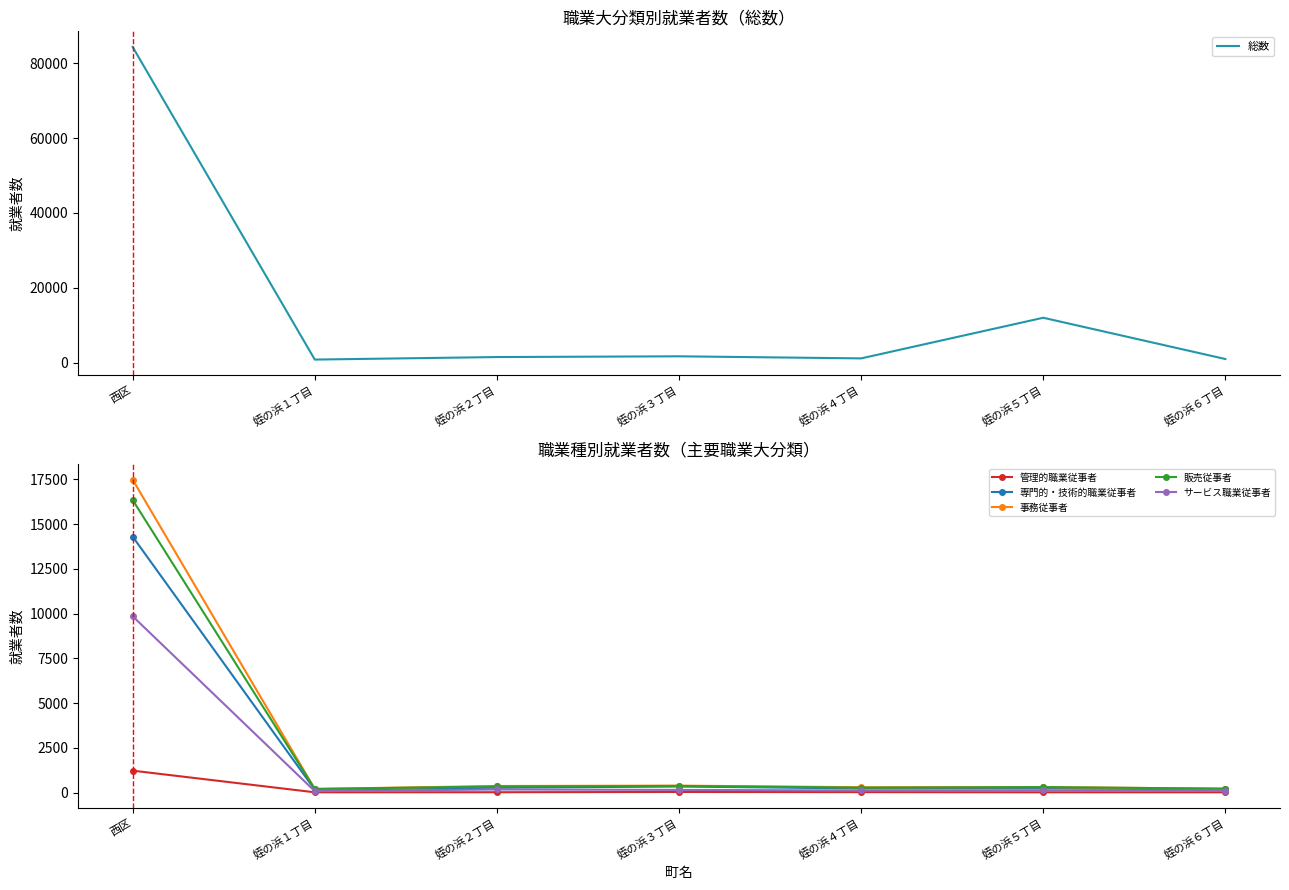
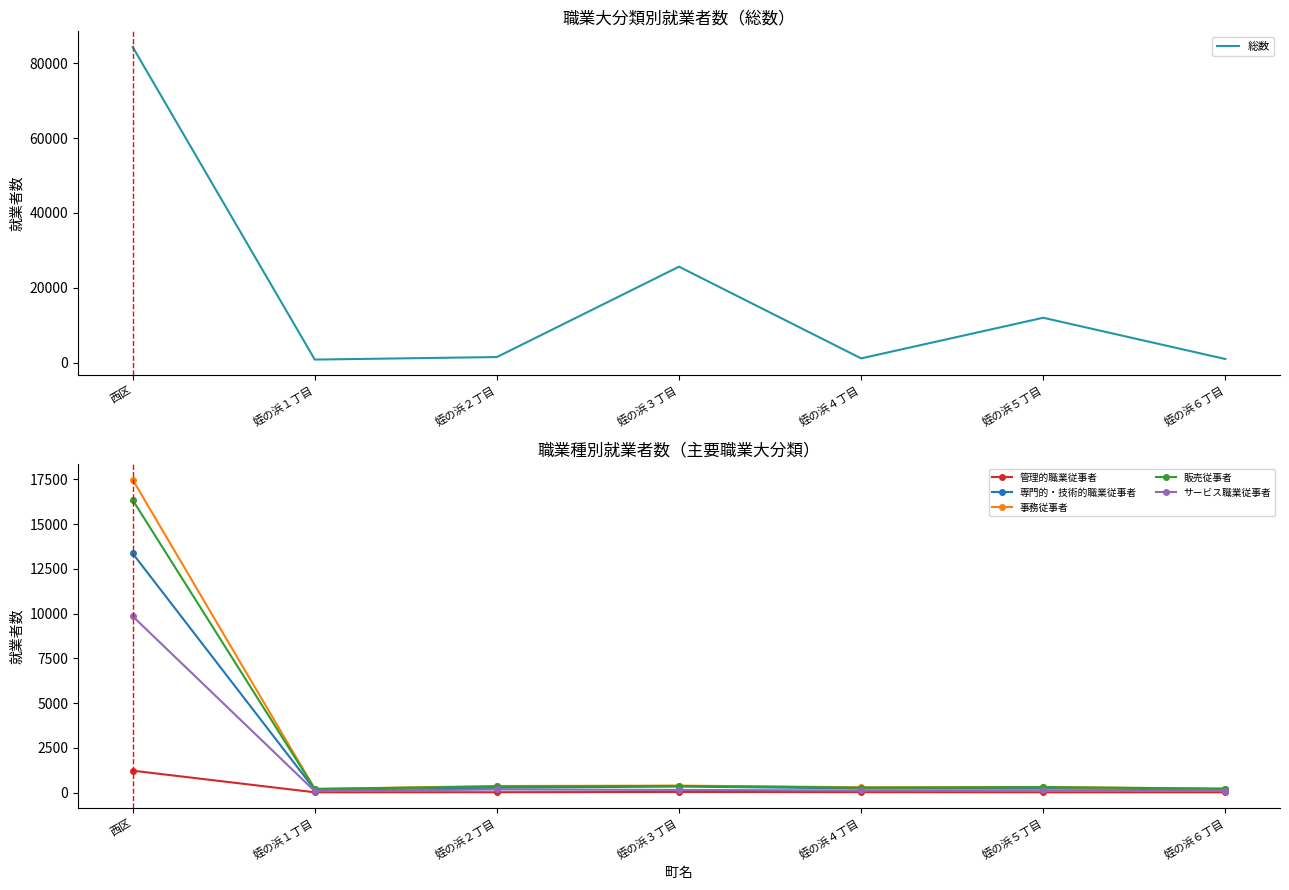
  {
    "職業大分類別就業者数（総数）": {
      "西区": 84000,
      "姪の浜１丁目": 1000,
      "姪の浜２丁目": 2000,
-     "姪の浜３丁目": 2000,
+     "姪の浜３丁目": 26000,
      "姪の浜４丁目": 1000,
      "姪の浜５丁目": 12000,
      "姪の浜６丁目": 1000
    },
    "職業種別就業者数（主要職業大分類）": {
      "管理的職業従事者": {
        "西区": 1200,
        "姪の浜２丁目": 0
      },
      "専門的・技術的職業従事者": {
-       "西区": 14300
+       "西区": 13400
      },
      "事務従事者": {
        "西区": 17500
      },
      "販売従事者": {
        "西区": 16300
      },
      "サービス職業従事者": {
        "西区": 9900
      }
    }
  }
